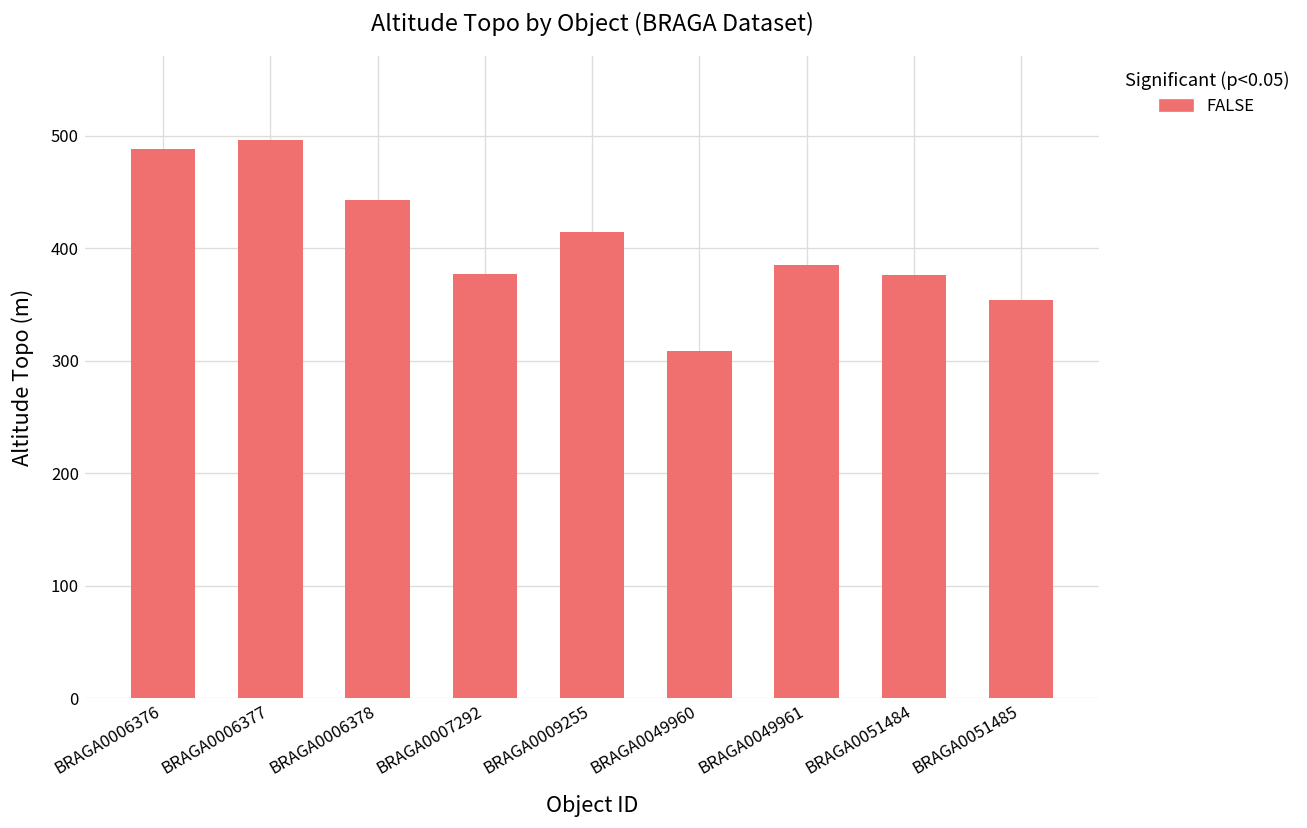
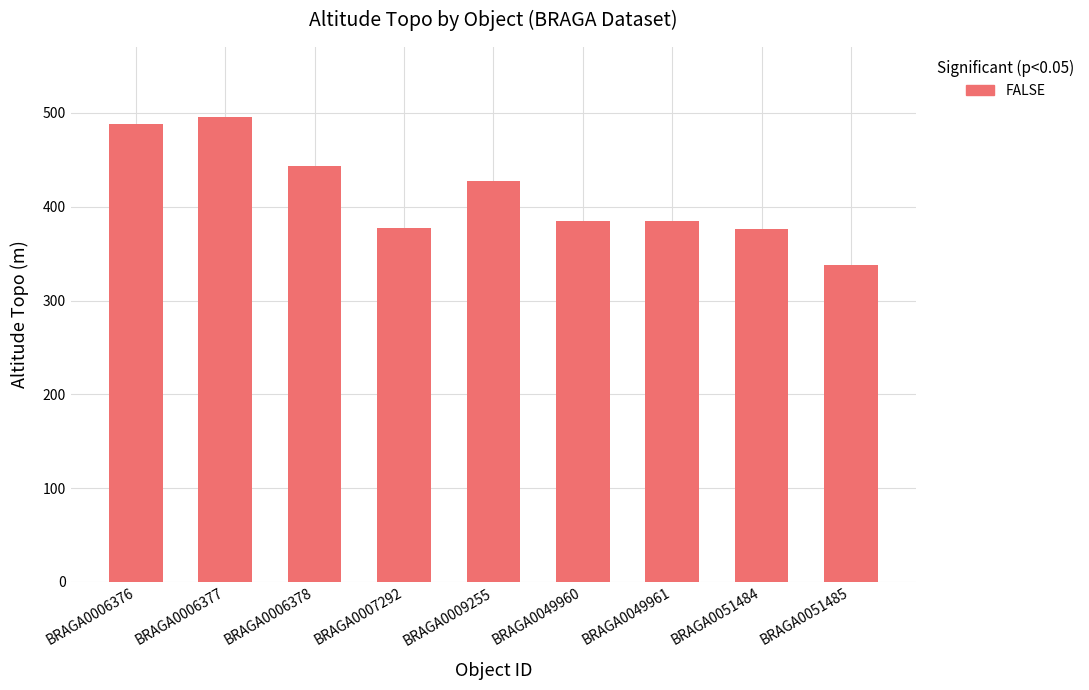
  {
    "BRAGA0006376": 490,
    "BRAGA0006377": 500,
    "BRAGA0006378": 440,
    "BRAGA0007292": 380,
-   "BRAGA0009255": 410,
-   "BRAGA0049960": 310,
+   "BRAGA0009255": 430,
+   "BRAGA0049960": 380,
    "BRAGA0049961": 380,
    "BRAGA0051484": 380,
-   "BRAGA0051485": 350
+   "BRAGA0051485": 340
  }
